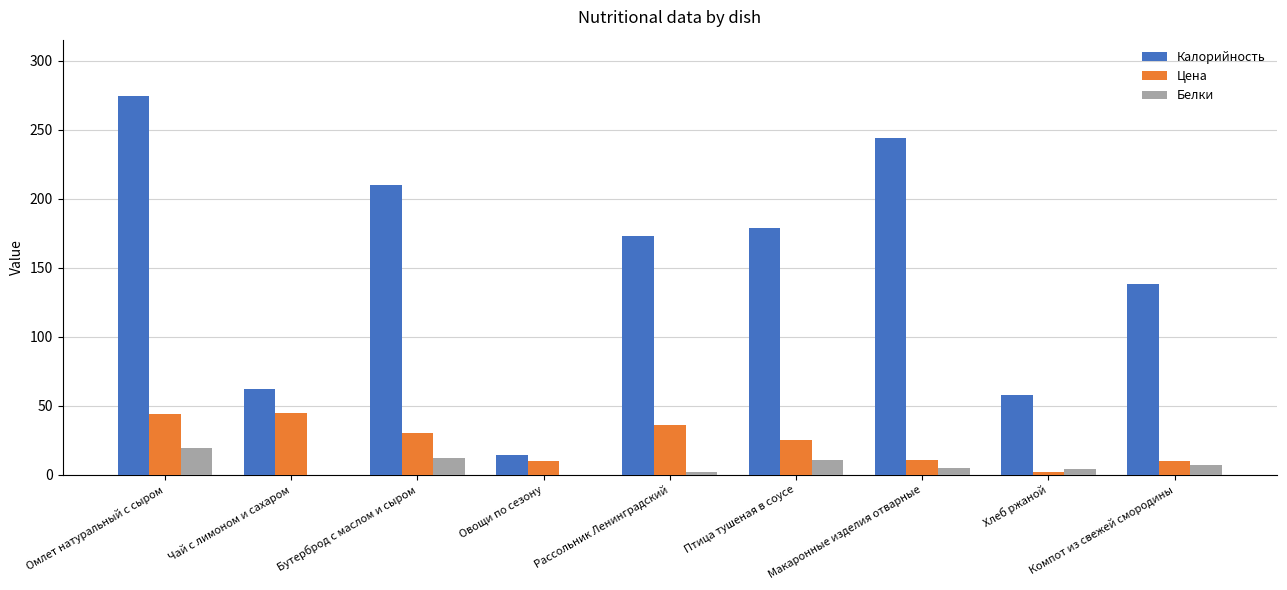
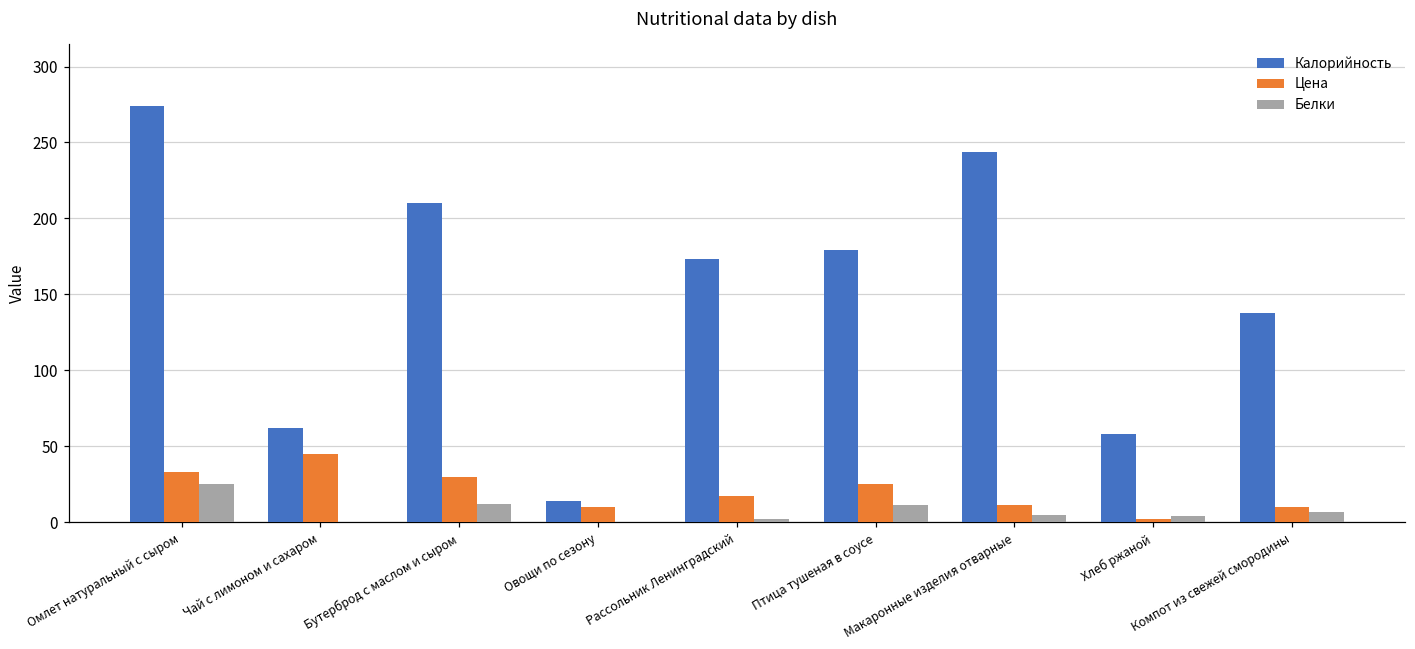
  {
    "Калорийность": {
      "Омлет натуральный с сыром": 274,
      "Чай с лимоном и сахаром": 62,
      "Бутерброд с маслом и сыром": 210,
      "Овощи по сезону": 14,
      "Рассольник Ленинградский": 173,
      "Птица тушеная в соусе": 179,
      "Макаронные изделия отварные": 244,
      "Хлеб ржаной": 58,
      "Компот из свежей смородины": 138
    },
    "Цена": {
-     "Омлет натуральный с сыром": 44,
+     "Омлет натуральный с сыром": 33,
      "Чай с лимоном и сахаром": 45,
      "Бутерброд с маслом и сыром": 30,
      "Овощи по сезону": 10,
-     "Рассольник Ленинградский": 36,
+     "Рассольник Ленинградский": 17,
      "Птица тушеная в соусе": 25,
      "Макаронные изделия отварные": 11,
      "Хлеб ржаной": 2,
      "Компот из свежей смородины": 10
    },
    "Белки": {
-     "Омлет натуральный с сыром": 19,
+     "Омлет натуральный с сыром": 25,
      "Чай с лимоном и сахаром": 0,
      "Бутерброд с маслом и сыром": 12,
      "Овощи по сезону": 0,
      "Рассольник Ленинградский": 2,
      "Птица тушеная в соусе": 11,
      "Макаронные изделия отварные": 5,
      "Хлеб ржаной": 4,
      "Компот из свежей смородины": 7
    }
  }
